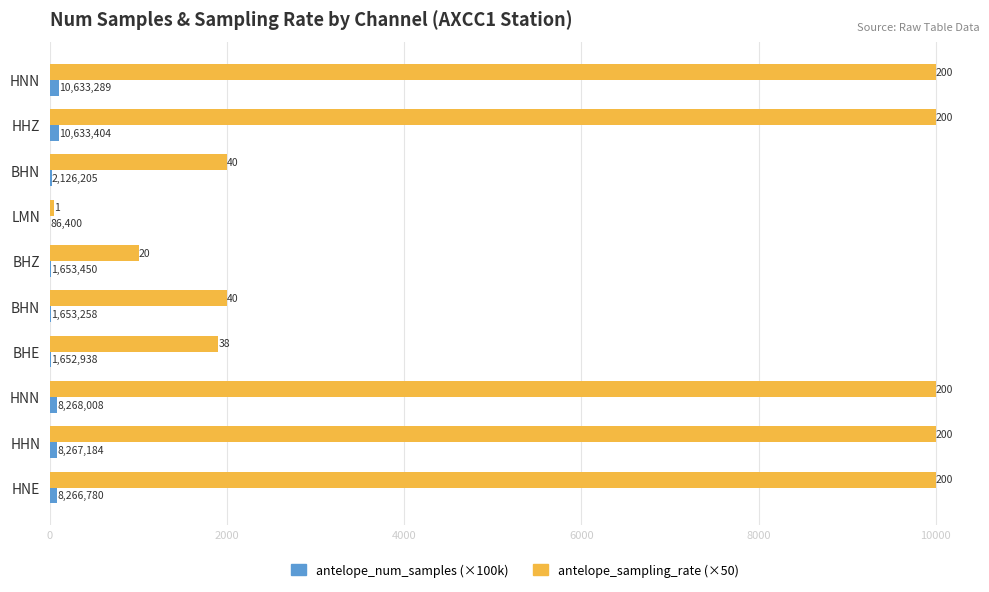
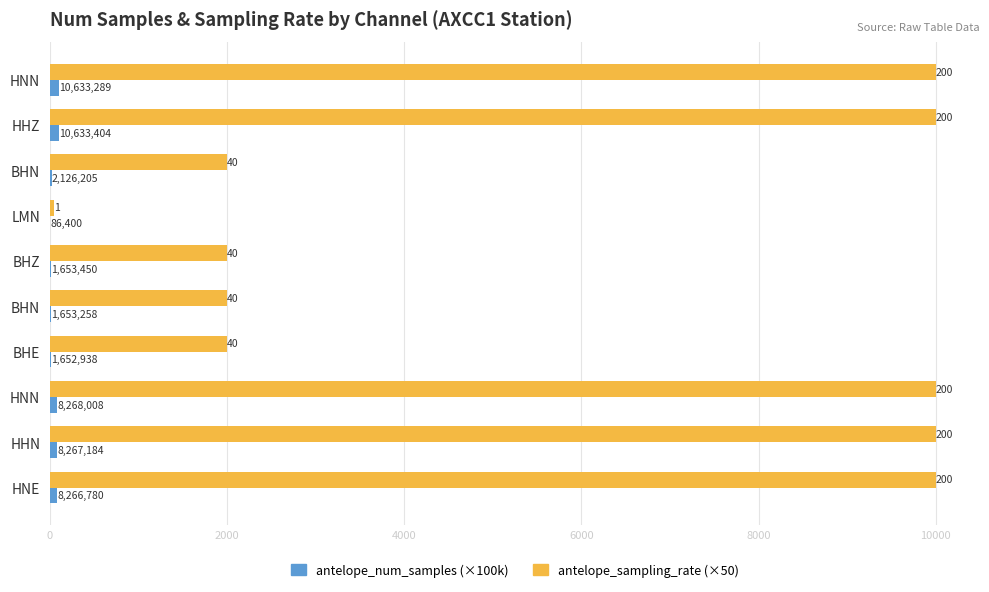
  {
    "antelope_num_samples (×100k)": {
      "LMN": 1
    },
    "antelope_sampling_rate (×50)": {
-     "BHZ": 20,
-     "BHE": 38
+     "BHZ": 40,
+     "BHE": 40
    }
  }
